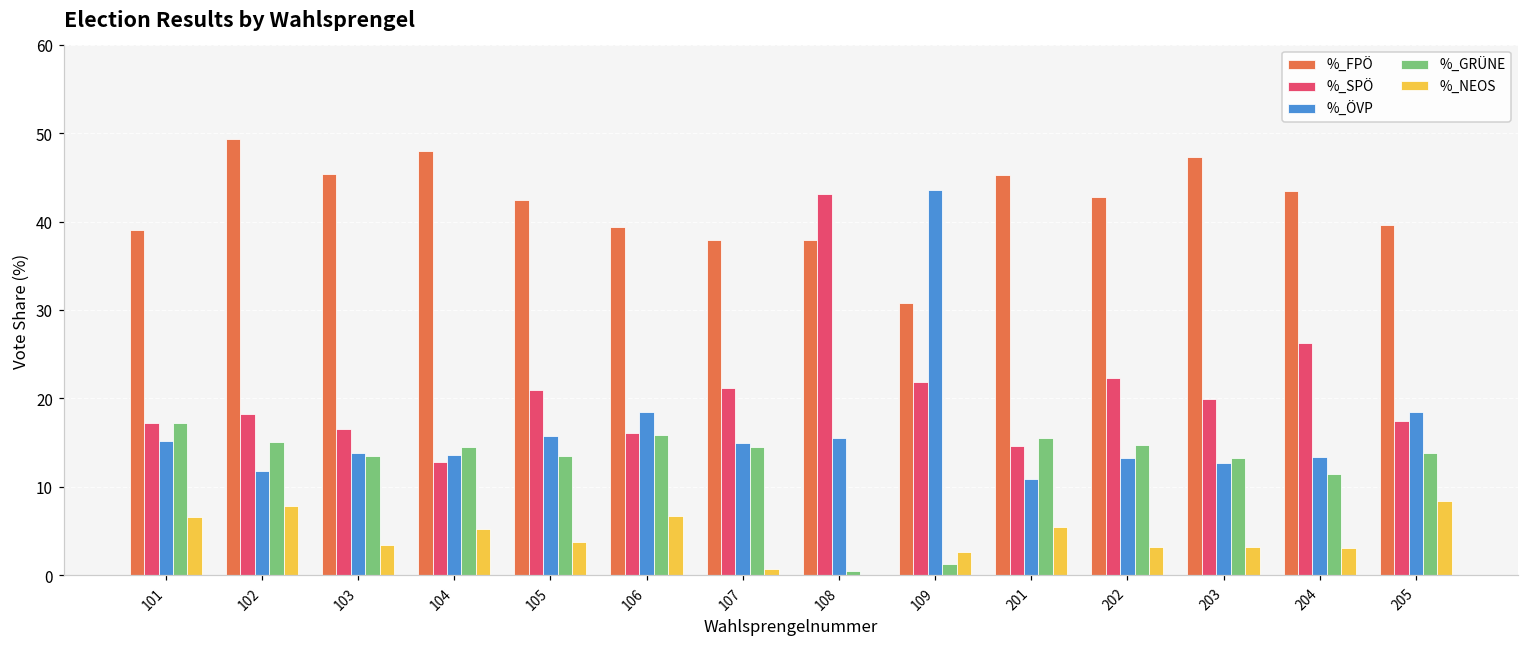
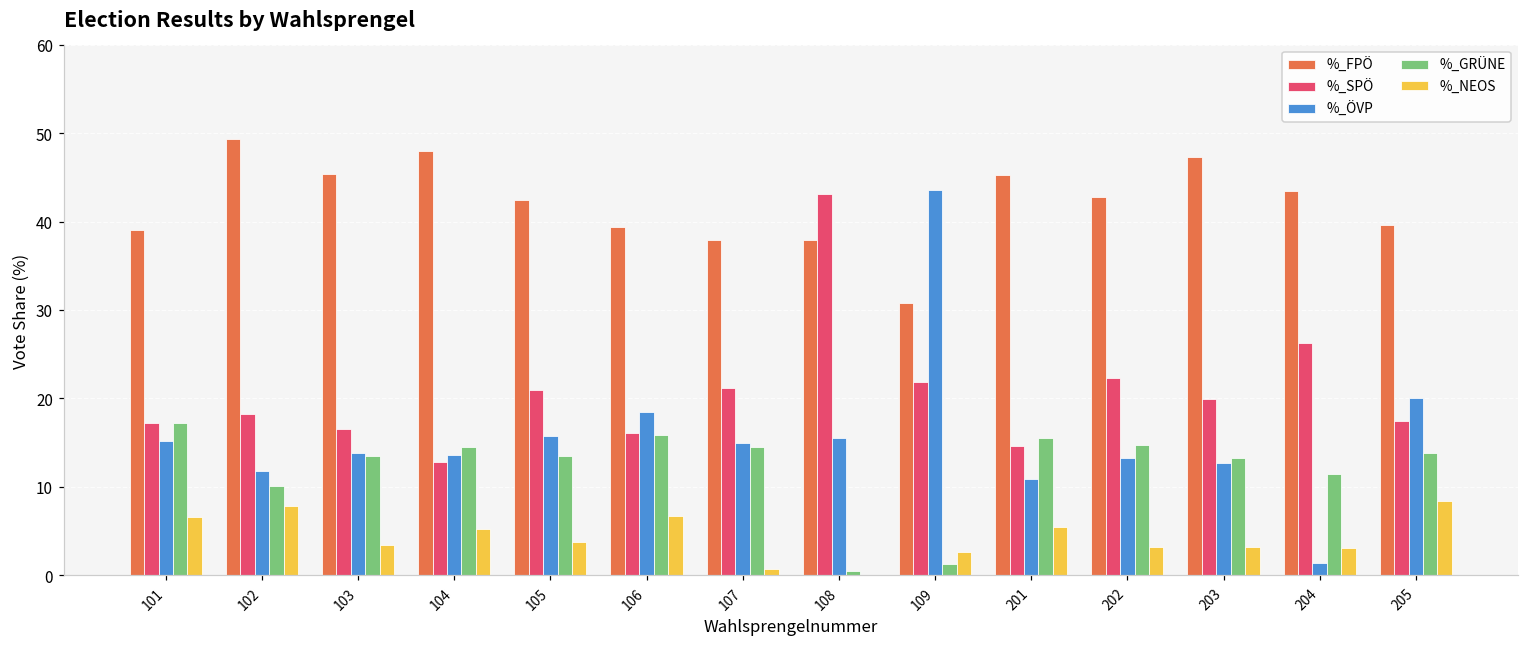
  {
    "%_ÖVP": {
      "101": 15,
      "102": 12,
      "103": 14,
      "104": 14,
      "105": 16,
      "106": 18,
      "107": 15,
      "108": 16,
      "109": 44,
      "201": 11,
      "202": 13,
      "203": 13,
-     "204": 13,
-     "205": 18
+     "204": 1,
+     "205": 20
    },
    "%_GRÜNE": {
      "101": 17,
-     "102": 15,
+     "102": 10,
      "103": 13,
      "104": 14,
      "105": 13,
      "106": 16,
      "107": 15,
      "108": 1,
      "109": 1,
      "201": 16,
      "202": 15,
      "203": 13,
      "204": 11,
      "205": 14
    },
    "%_NEOS": {
      "101": 7,
      "102": 8,
      "103": 3,
      "104": 5,
      "105": 4,
      "106": 7,
      "107": 1,
      "108": 0,
      "109": 3,
      "201": 5,
      "202": 3,
      "203": 3,
      "204": 3,
      "205": 8
    }
  }
